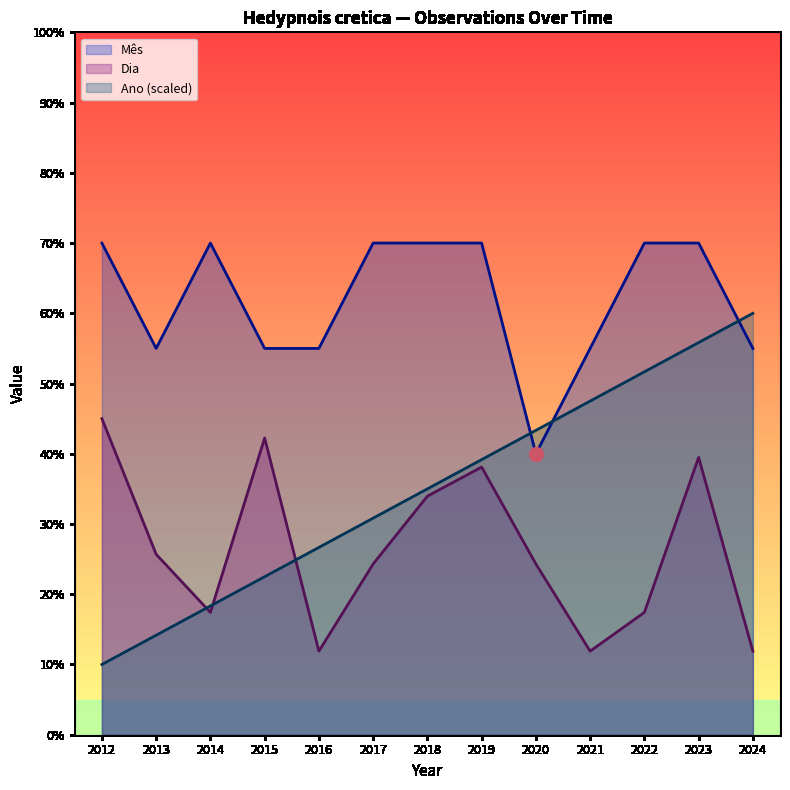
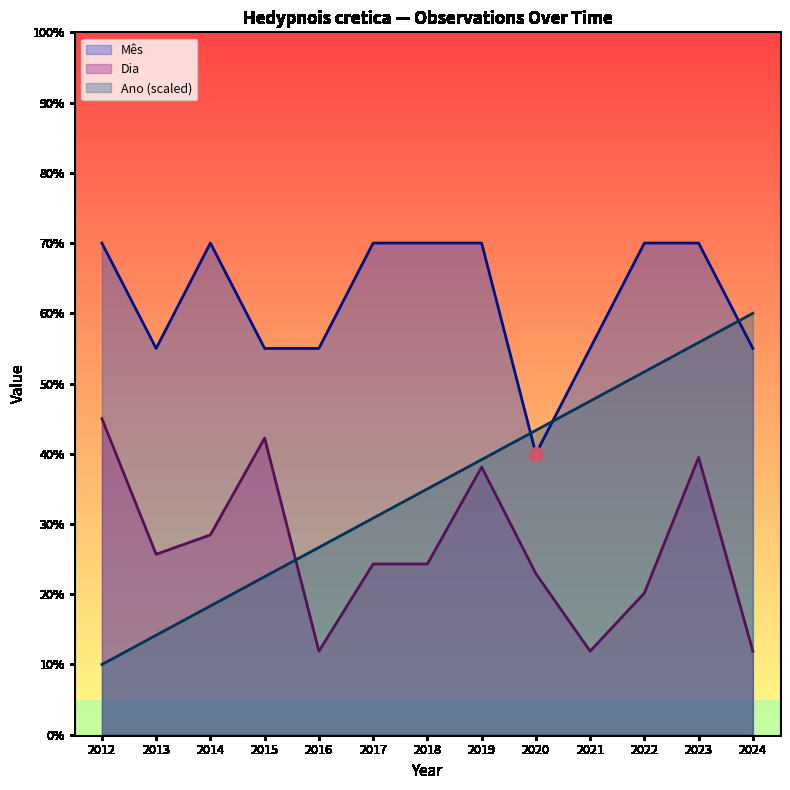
  {
    "Dia": {
      "2012": "45%",
      "2013": "26%",
-     "2014": "17%",
+     "2014": "28%",
      "2015": "42%",
      "2016": "12%",
      "2017": "24%",
-     "2018": "34%",
+     "2018": "24%",
      "2019": "38%",
-     "2020": "24%",
+     "2020": "23%",
      "2021": "12%",
-     "2022": "17%",
+     "2022": "20%",
      "2023": "39%",
      "2024": "12%"
    }
  }
